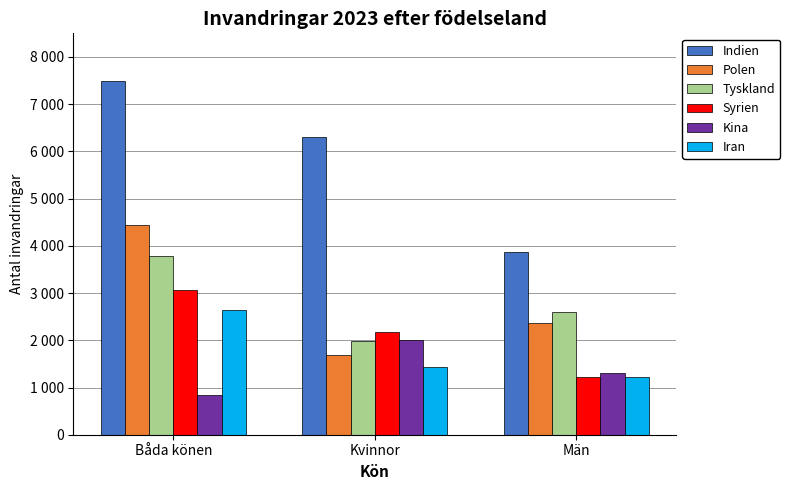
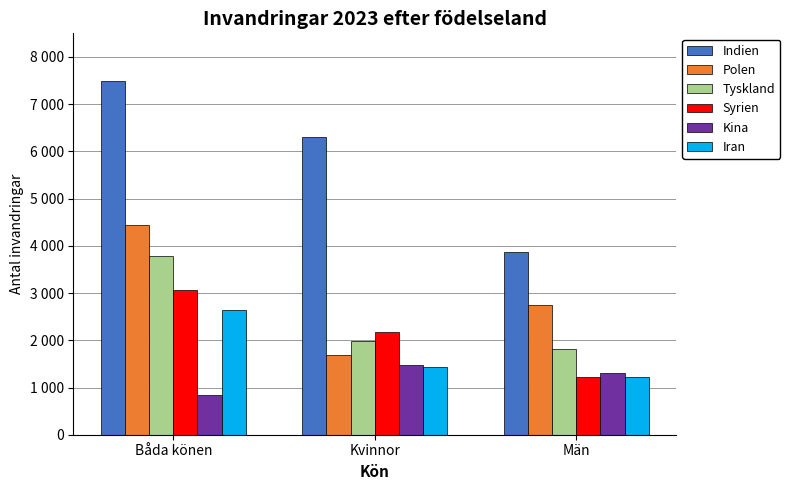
  {
    "Indien": {
      "Båda könen": 7500,
      "Kvinnor": 6300,
      "Män": 3900
    },
    "Polen": {
      "Båda könen": 4400,
      "Kvinnor": 1700,
-     "Män": 2400
+     "Män": 2800
    },
    "Tyskland": {
      "Båda könen": 3800,
      "Kvinnor": 2000,
-     "Män": 2600
+     "Män": 1800
    },
    "Syrien": {
      "Båda könen": 3100,
      "Kvinnor": 2200,
      "Män": 1200
    },
    "Kina": {
      "Båda könen": 800,
-     "Kvinnor": 2000,
+     "Kvinnor": 1500,
      "Män": 1300
    },
    "Iran": {
      "Båda könen": 2700,
      "Kvinnor": 1400,
      "Män": 1200
    }
  }
